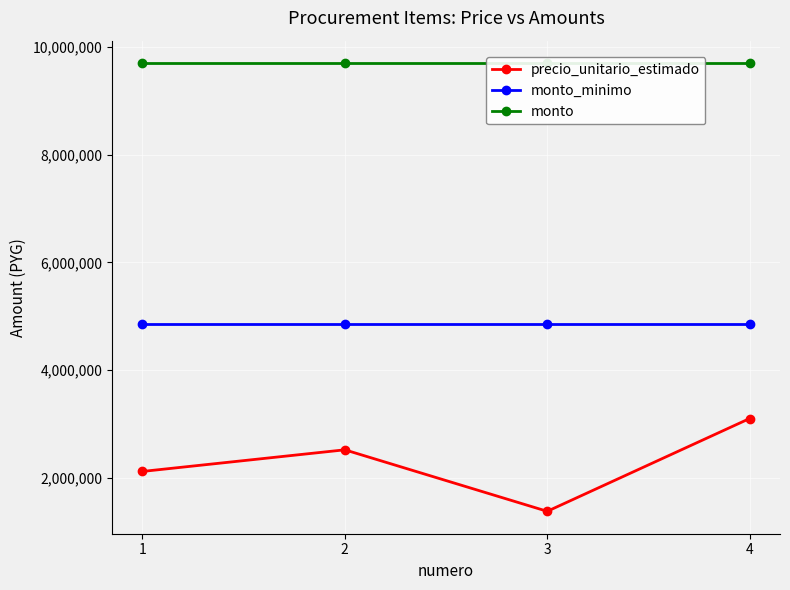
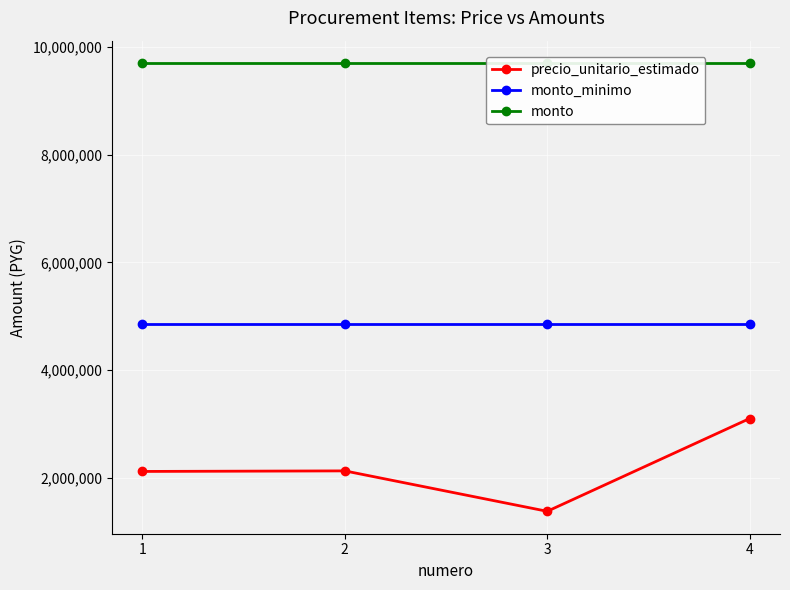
  {
    "precio_unitario_estimado": {
      "1": "2,100,000",
-     "2": "2,500,000",
+     "2": "2,100,000",
      "3": "1,400,000",
      "4": "3,100,000"
    },
    "monto_minimo": {
      "1": "4,900,000",
      "2": "4,900,000",
      "3": "4,900,000",
      "4": "4,900,000"
    },
    "monto": {
      "1": "9,700,000",
      "2": "9,700,000",
      "4": "9,700,000"
    }
  }
